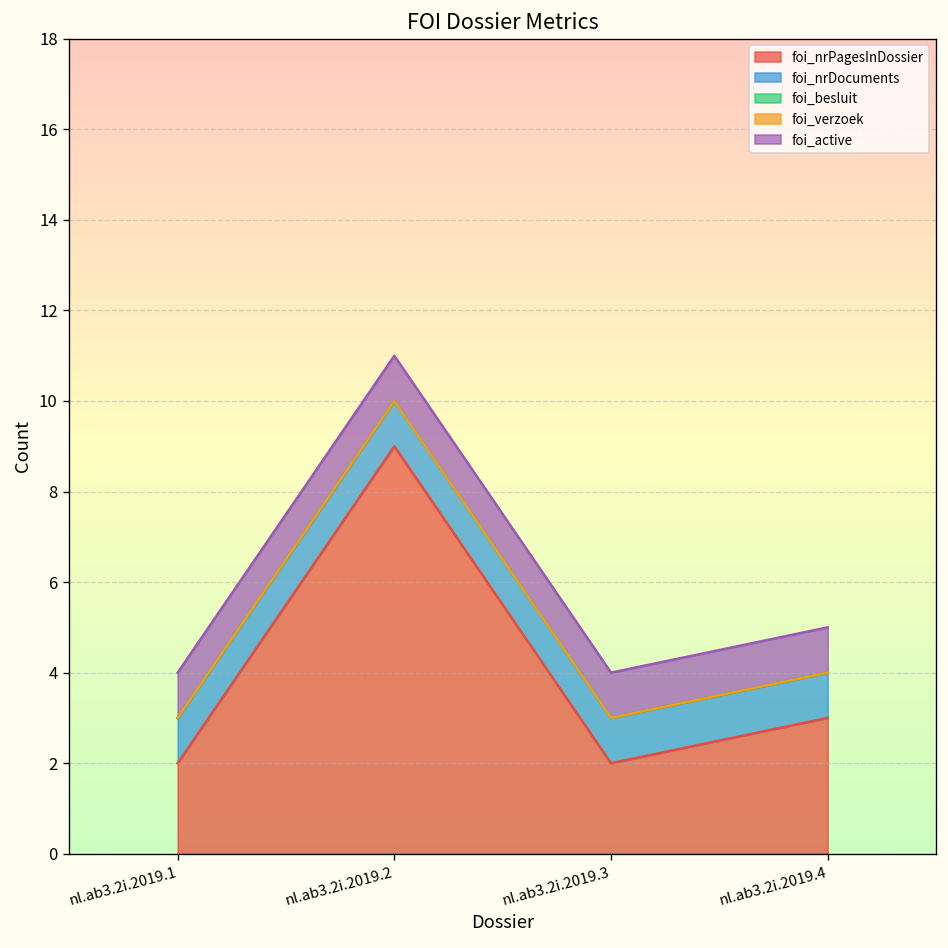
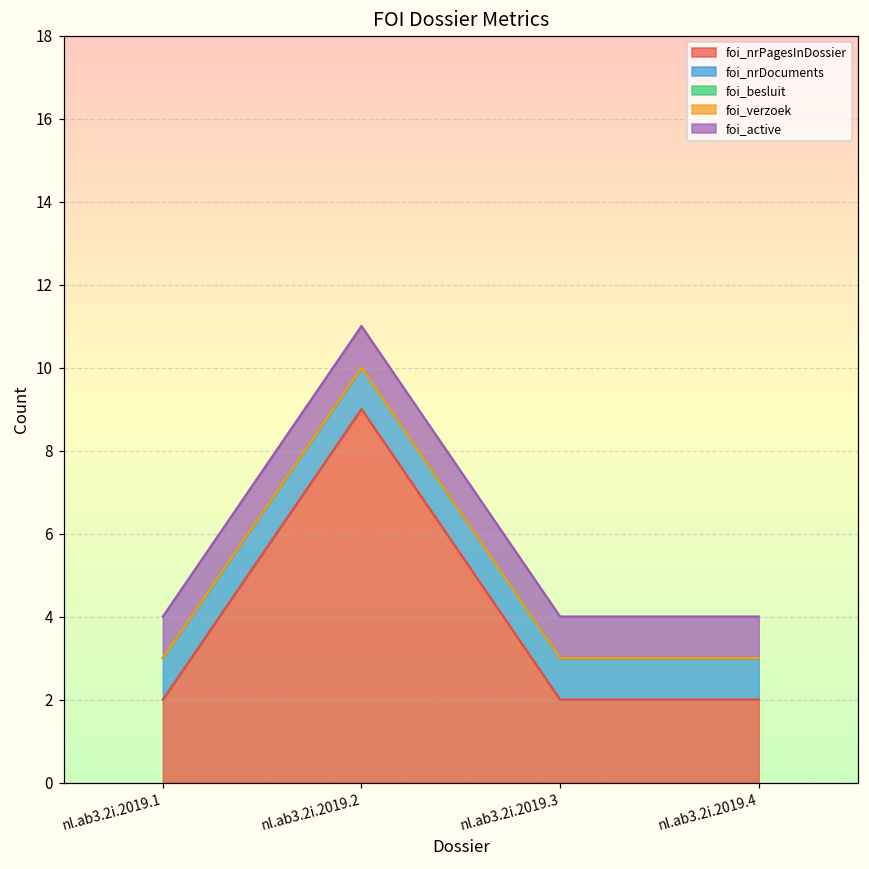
  {
    "foi_nrPagesInDossier": {
      "nl.ab3.2i.2019.1": 2,
      "nl.ab3.2i.2019.2": 9,
      "nl.ab3.2i.2019.3": 2,
-     "nl.ab3.2i.2019.4": 3
+     "nl.ab3.2i.2019.4": 2
    },
    "foi_active": {
      "nl.ab3.2i.2019.1": 1,
      "nl.ab3.2i.2019.2": 1,
      "nl.ab3.2i.2019.3": 1,
      "nl.ab3.2i.2019.4": 1
    }
  }
